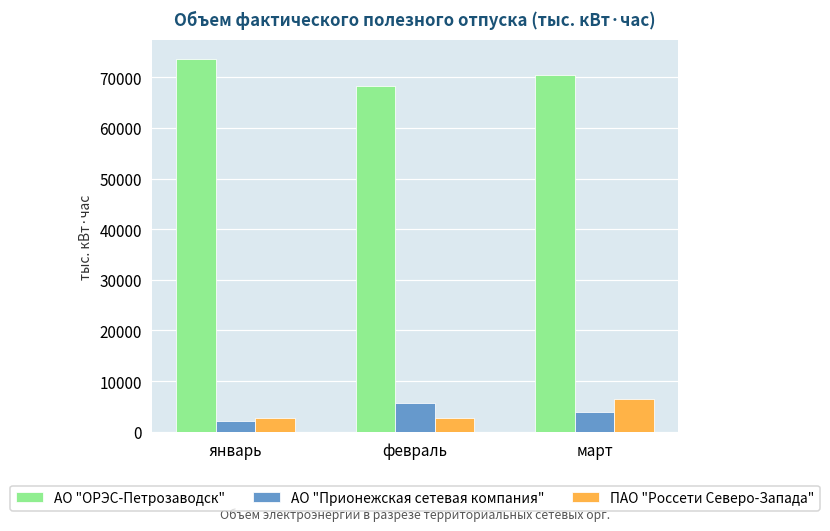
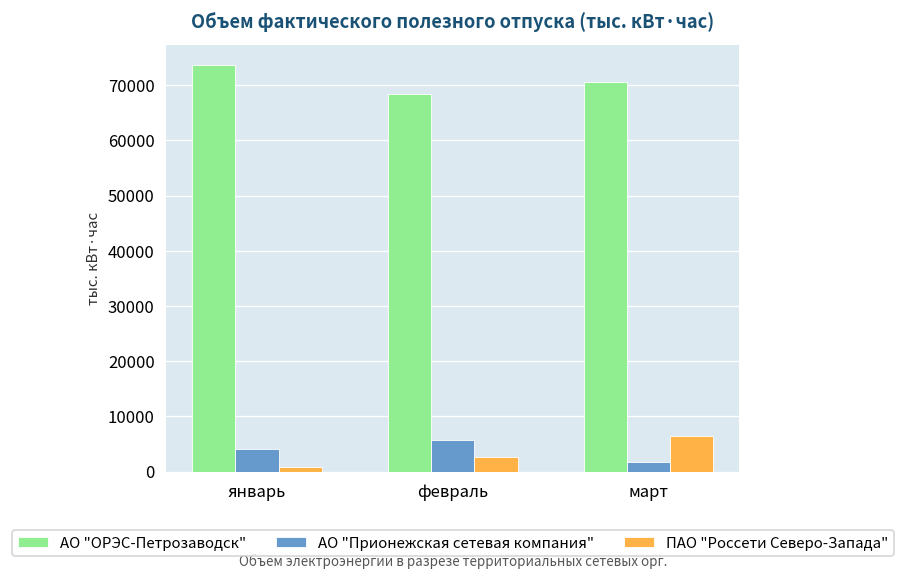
  {
    "АО \"ОРЭС-Петрозаводск\"": {
      "январь": 74000,
      "февраль": 68000,
      "март": 71000
    },
    "АО \"Прионежская сетевая компания\"": {
-     "январь": 2000,
+     "январь": 4000,
      "февраль": 6000,
-     "март": 4000
+     "март": 2000
    },
    "ПАО \"Россети Северо-Запада\"": {
-     "январь": 3000,
+     "январь": 1000,
      "февраль": 3000,
      "март": 6000
    }
  }
